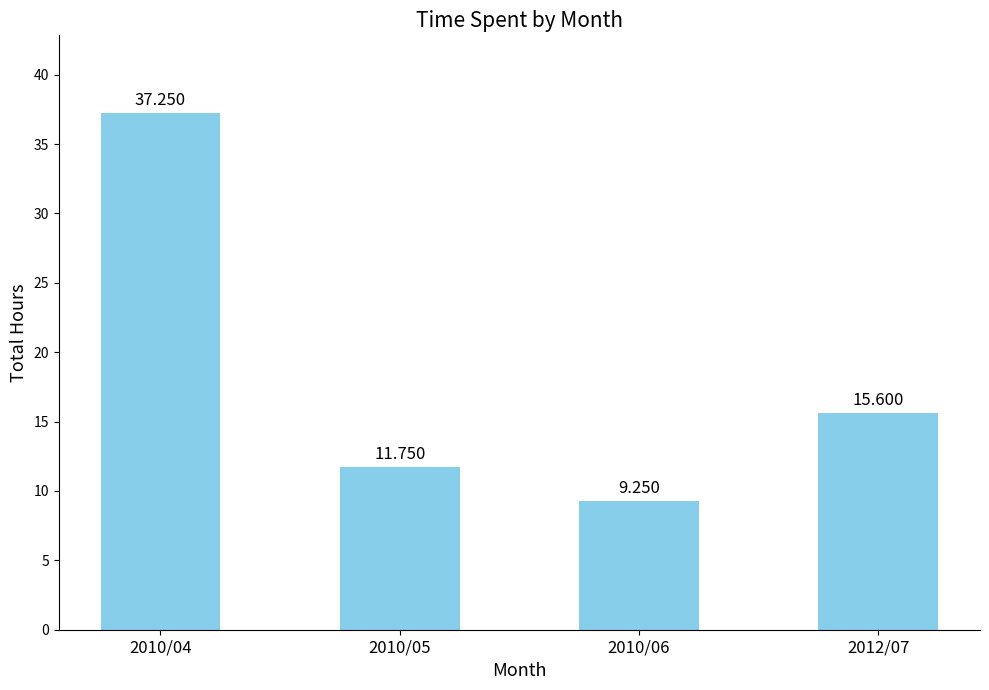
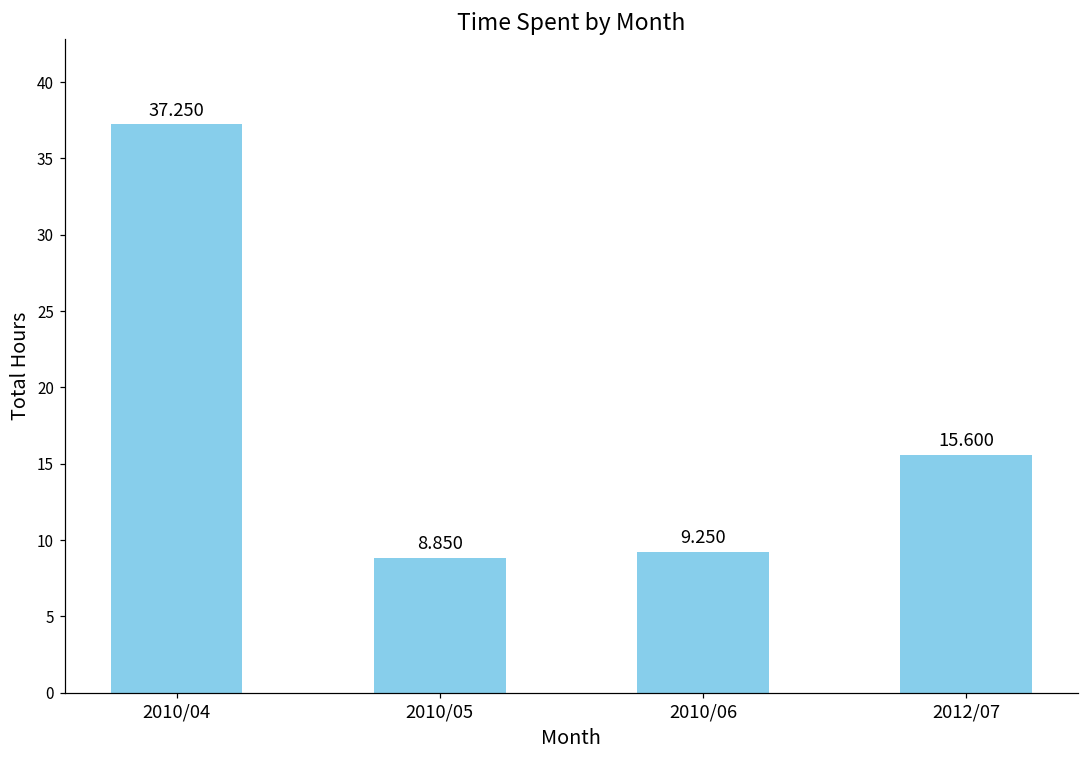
  {
    "2010/04": 37.250,
-   "2010/05": 11.750,
+   "2010/05": 8.850,
    "2010/06": 9.250,
    "2012/07": 15.600
  }
